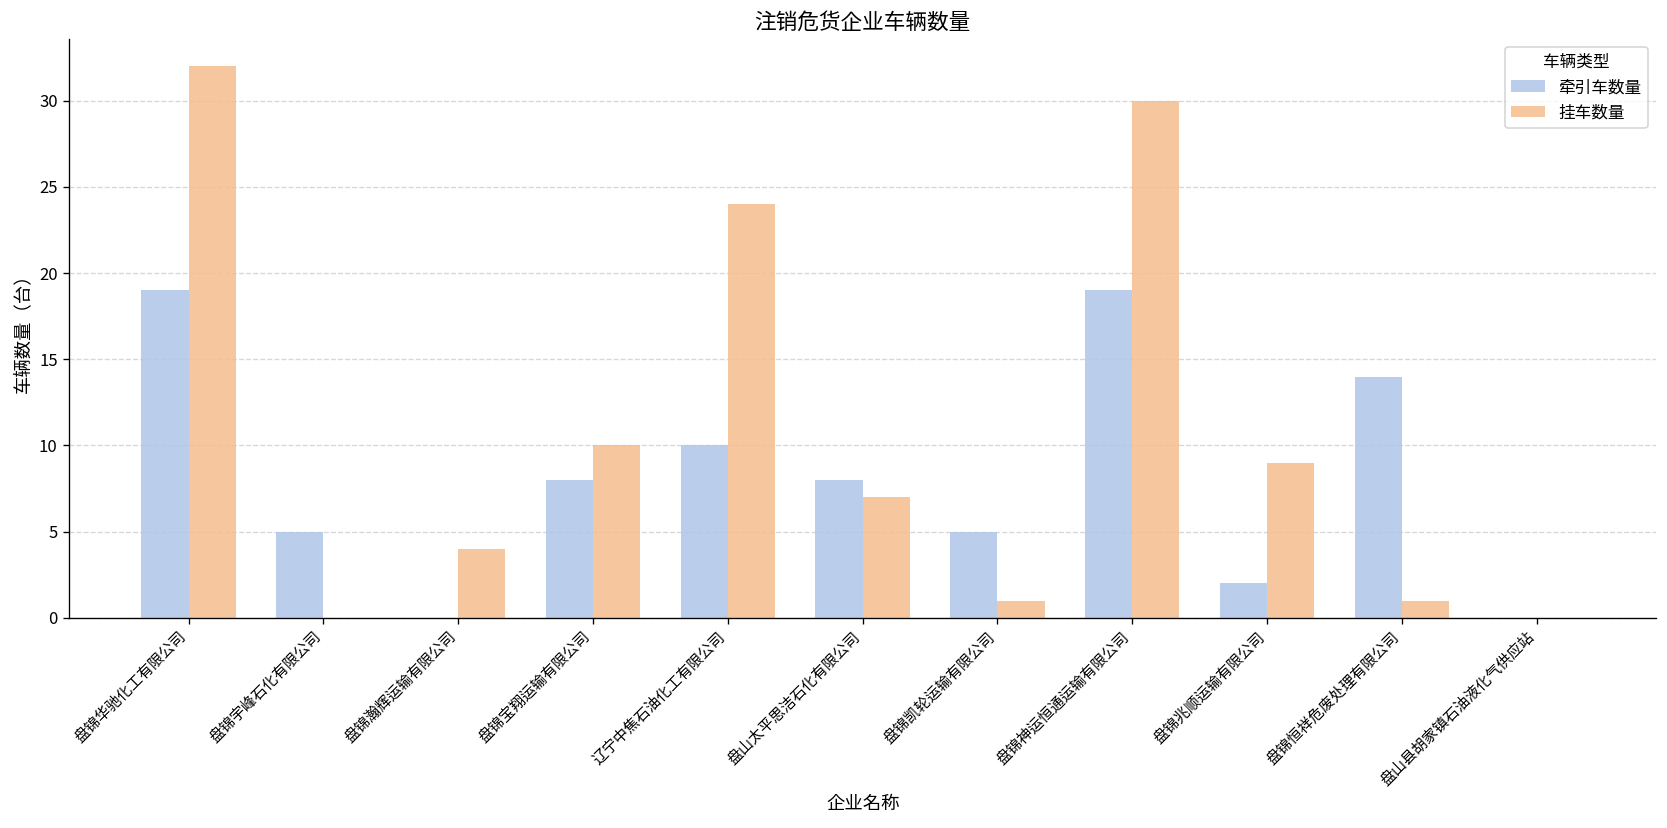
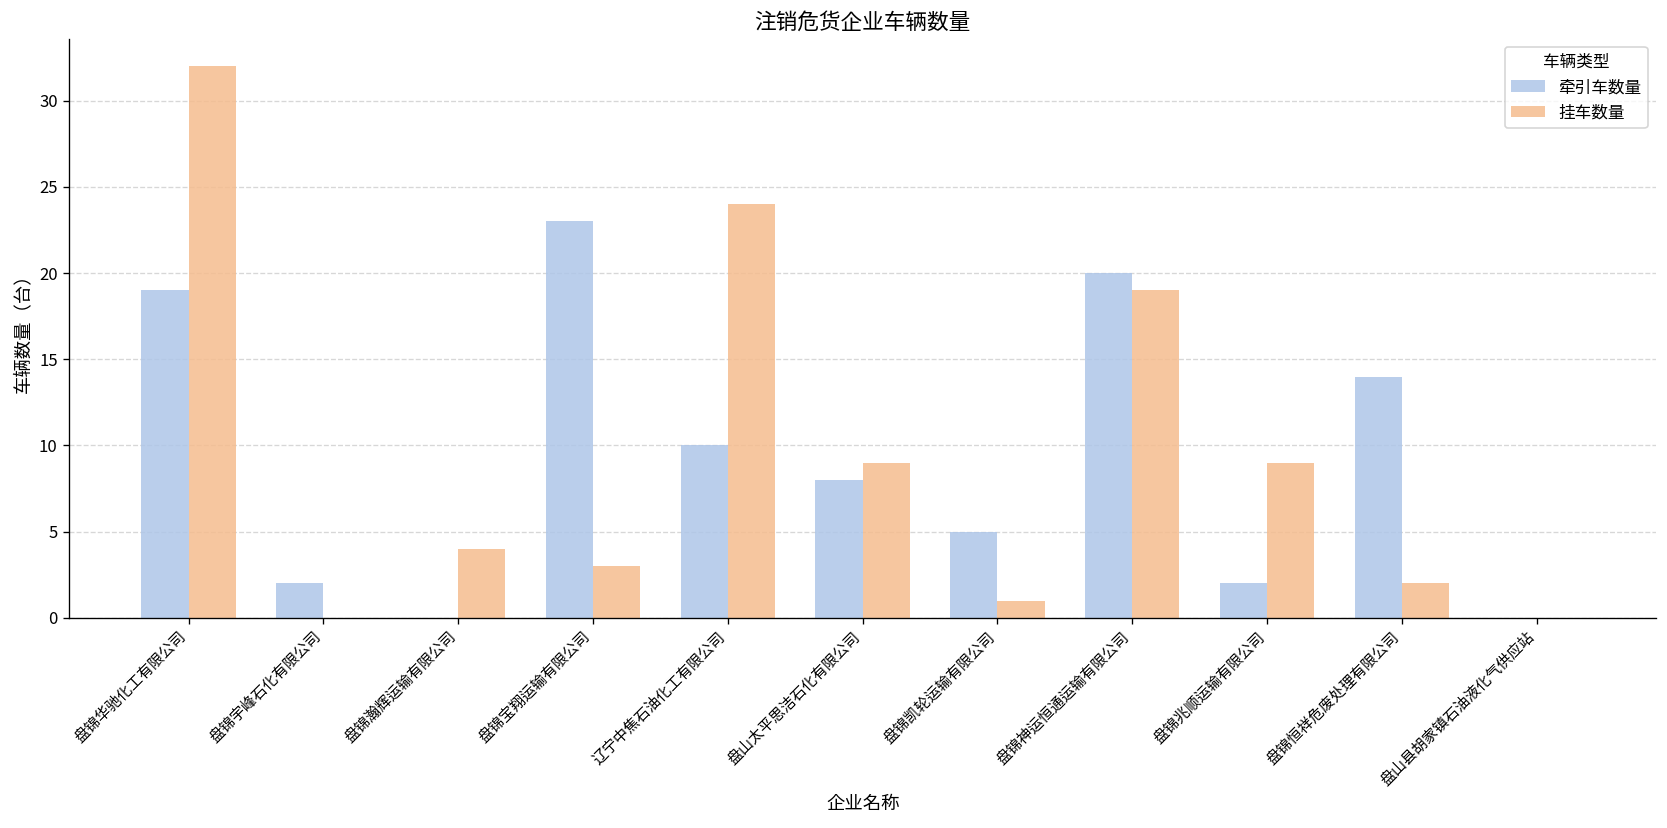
  {
    "牵引车数量": {
      "盘锦华驰化工有限公司": 19,
-     "盘锦宇峰石化有限公司": 5,
+     "盘锦宇峰石化有限公司": 2,
      "盘锦瀚辉运输有限公司": 0,
-     "盘锦宝翔运输有限公司": 8,
+     "盘锦宝翔运输有限公司": 23,
      "辽宁中焦石油化工有限公司": 10,
      "盘山太平思洁石化有限公司": 8,
      "盘锦凯轮运输有限公司": 5,
-     "盘锦神运恒通运输有限公司": 19,
+     "盘锦神运恒通运输有限公司": 20,
      "盘锦兆顺运输有限公司": 2,
      "盘锦恒祥危废处理有限公司": 14,
      "盘山县胡家镇石油液化气供应站": 0
    },
    "挂车数量": {
      "盘锦华驰化工有限公司": 32,
      "盘锦宇峰石化有限公司": 0,
      "盘锦瀚辉运输有限公司": 4,
-     "盘锦宝翔运输有限公司": 10,
+     "盘锦宝翔运输有限公司": 3,
      "辽宁中焦石油化工有限公司": 24,
-     "盘山太平思洁石化有限公司": 7,
+     "盘山太平思洁石化有限公司": 9,
      "盘锦凯轮运输有限公司": 1,
-     "盘锦神运恒通运输有限公司": 30,
+     "盘锦神运恒通运输有限公司": 19,
      "盘锦兆顺运输有限公司": 9,
-     "盘锦恒祥危废处理有限公司": 1,
+     "盘锦恒祥危废处理有限公司": 2,
      "盘山县胡家镇石油液化气供应站": 0
    }
  }
